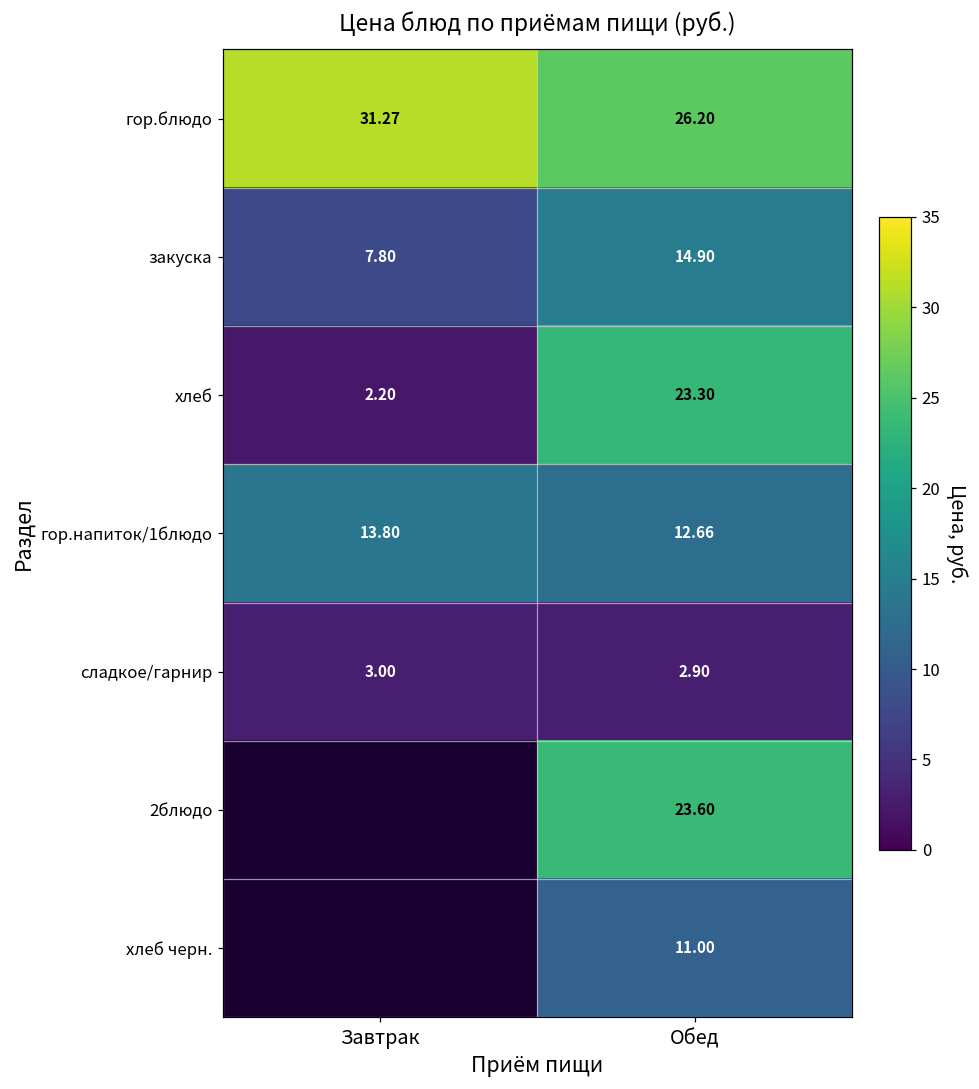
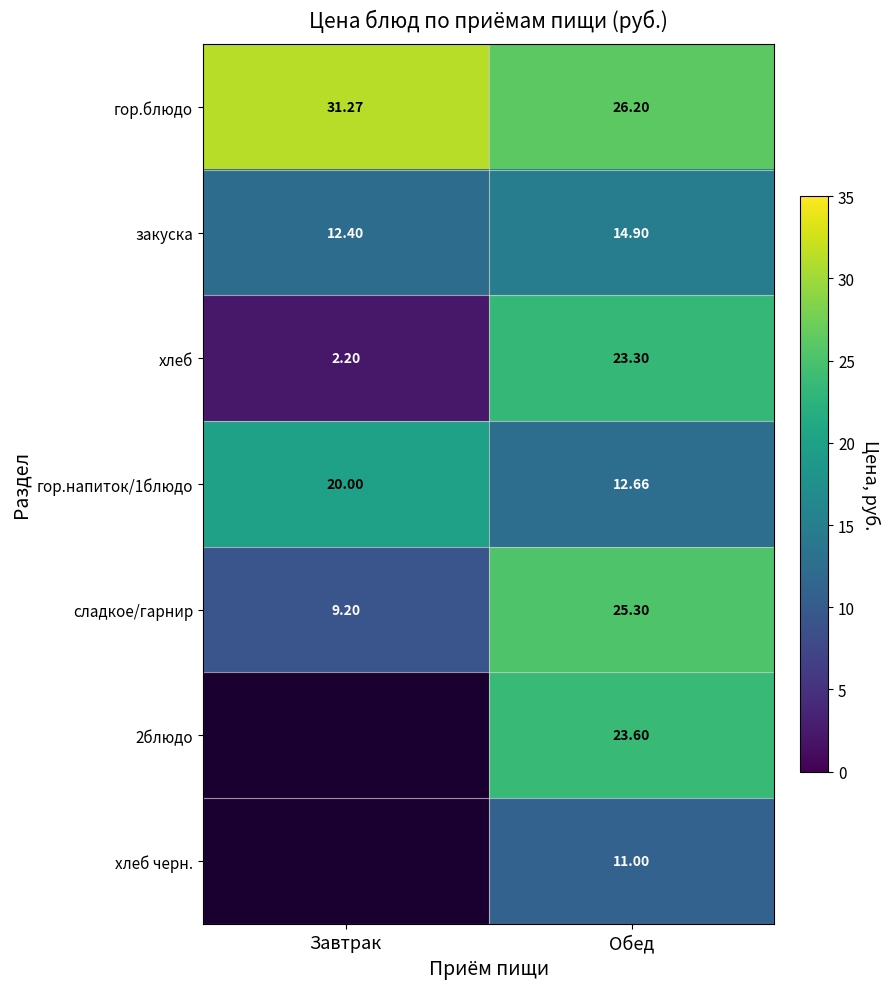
  {
    "гор.блюдо": {
      "Завтрак": 31.27,
      "Обед": 26.20
    },
    "закуска": {
-     "Завтрак": 7.80,
+     "Завтрак": 12.40,
      "Обед": 14.90
    },
    "хлеб": {
      "Завтрак": 2.20,
      "Обед": 23.30
    },
    "гор.напиток/1блюдо": {
-     "Завтрак": 13.80,
+     "Завтрак": 20.00,
      "Обед": 12.66
    },
    "сладкое/гарнир": {
-     "Завтрак": 3.00,
-     "Обед": 2.90
+     "Завтрак": 9.20,
+     "Обед": 25.30
    },
    "2блюдо": {
      "Обед": 23.60
    },
    "хлеб черн.": {
      "Обед": 11.00
    }
  }
